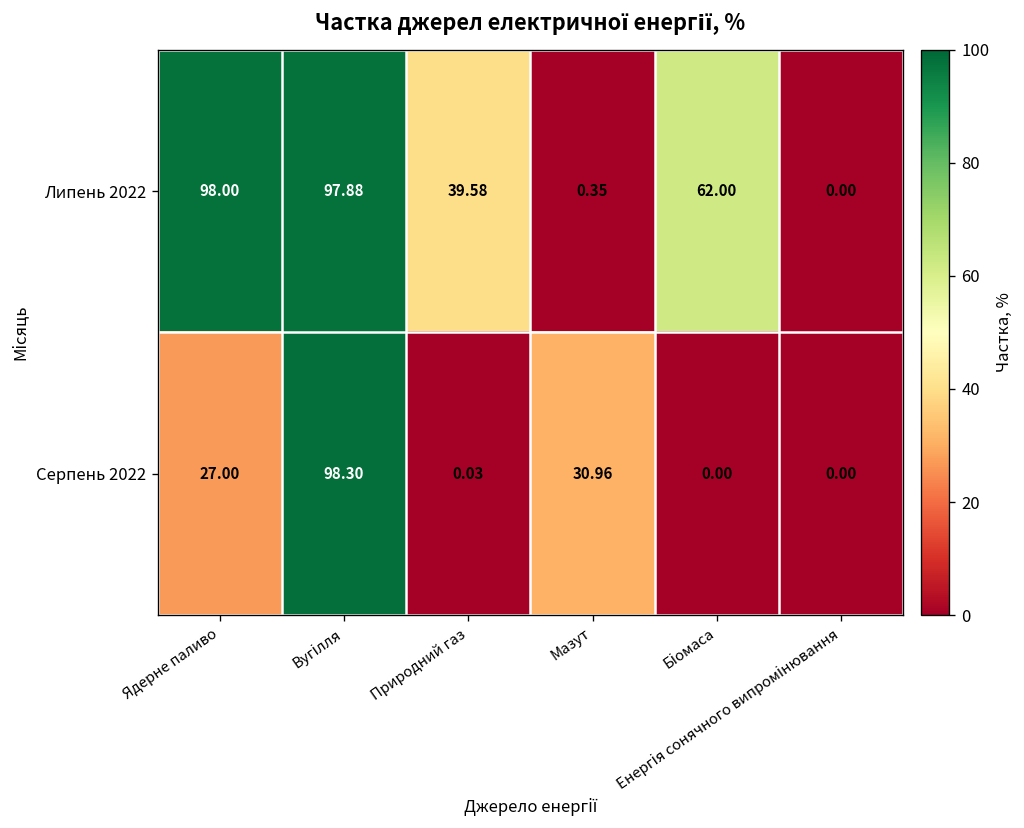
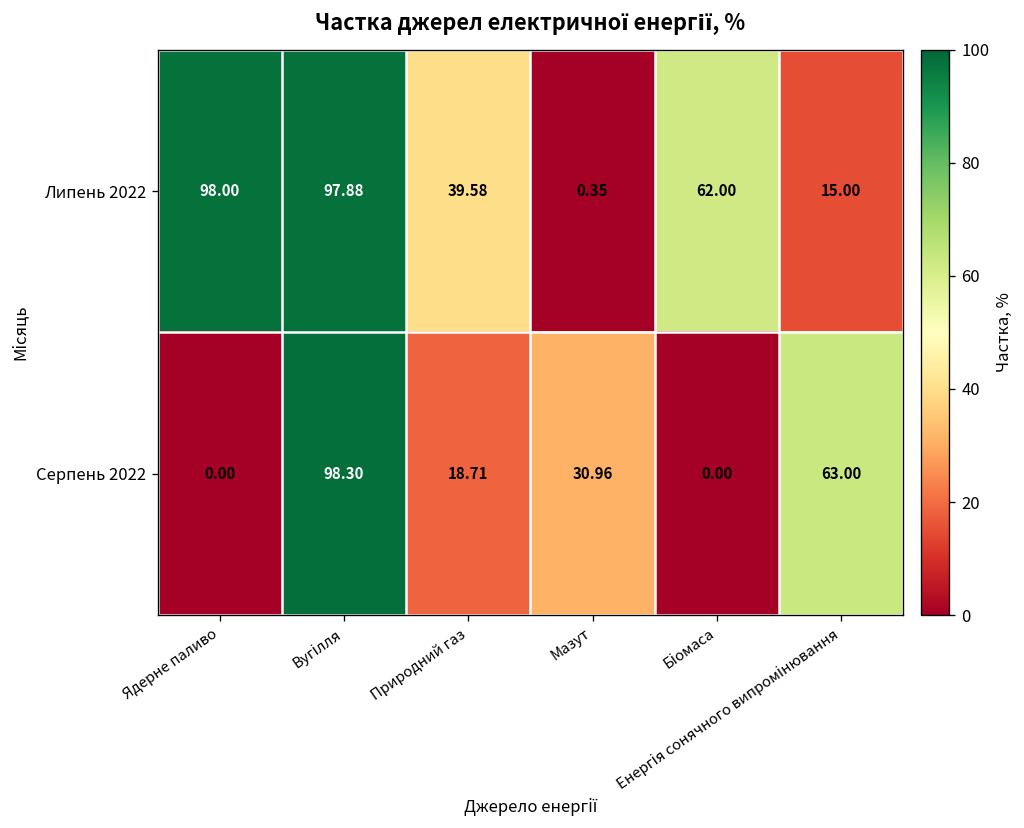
  {
    "Липень 2022": {
      "Ядерне паливо": 98.00,
      "Вугілля": 97.88,
      "Природний газ": 39.58,
      "Мазут": 0.35,
      "Біомаса": 62.00,
-     "Енергія сонячного випромінювання": 0.00
+     "Енергія сонячного випромінювання": 15.00
    },
    "Серпень 2022": {
-     "Ядерне паливо": 27.00,
+     "Ядерне паливо": 0.00,
      "Вугілля": 98.30,
-     "Природний газ": 0.03,
+     "Природний газ": 18.71,
      "Мазут": 30.96,
      "Біомаса": 0.00,
-     "Енергія сонячного випромінювання": 0.00
+     "Енергія сонячного випромінювання": 63.00
    }
  }
